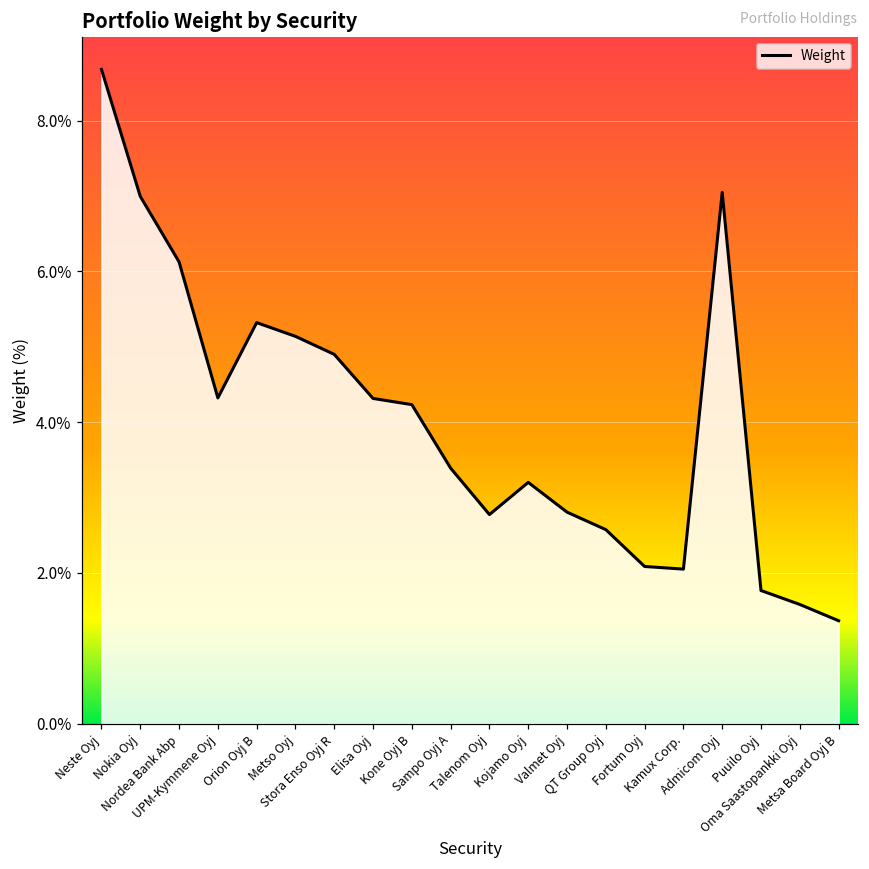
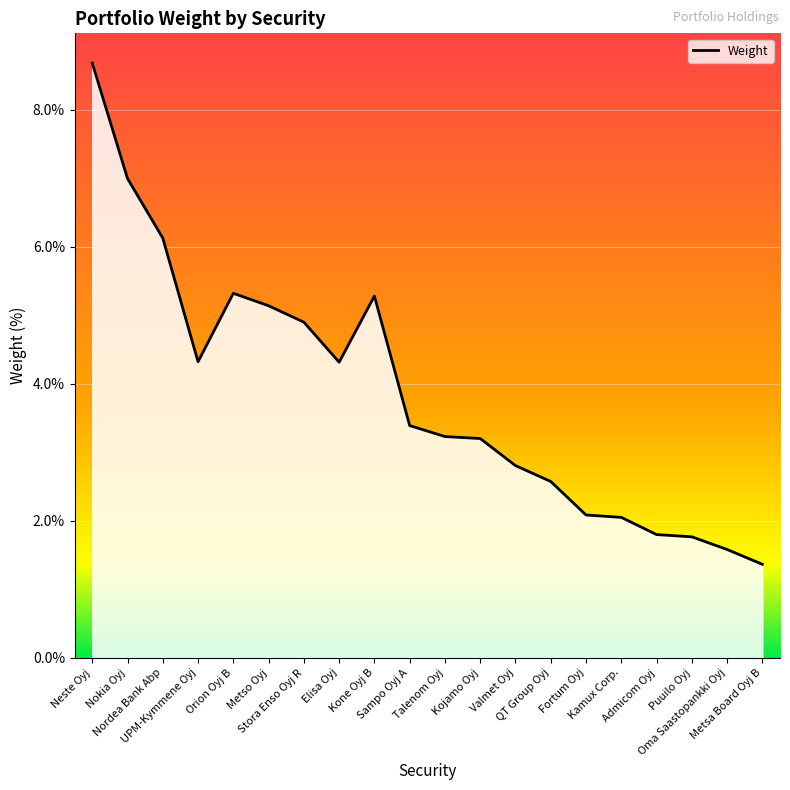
  {
    "Neste Oyj": "8.7%",
    "Nokia Oyj": "7.0%",
    "Nordea Bank Abp": "6.1%",
    "UPM-Kymmene Oyj": "4.3%",
    "Orion Oyj B": "5.3%",
    "Metso Oyj": "5.1%",
    "Stora Enso Oyj R": "4.9%",
    "Elisa Oyj": "4.3%",
-   "Kone Oyj B": "4.2%",
+   "Kone Oyj B": "5.3%",
    "Sampo Oyj A": "3.4%",
-   "Talenom Oyj": "2.8%",
+   "Talenom Oyj": "3.2%",
    "Kojamo Oyj": "3.2%",
    "Valmet Oyj": "2.8%",
    "QT Group Oyj": "2.6%",
    "Fortum Oyj": "2.1%",
    "Kamux Corp.": "2.0%",
-   "Admicom Oyj": "7.0%",
+   "Admicom Oyj": "1.8%",
    "Puuilo Oyj": "1.8%",
    "Oma Saastopankki Oyj": "1.6%",
    "Metsa Board Oyj B": "1.4%"
  }
